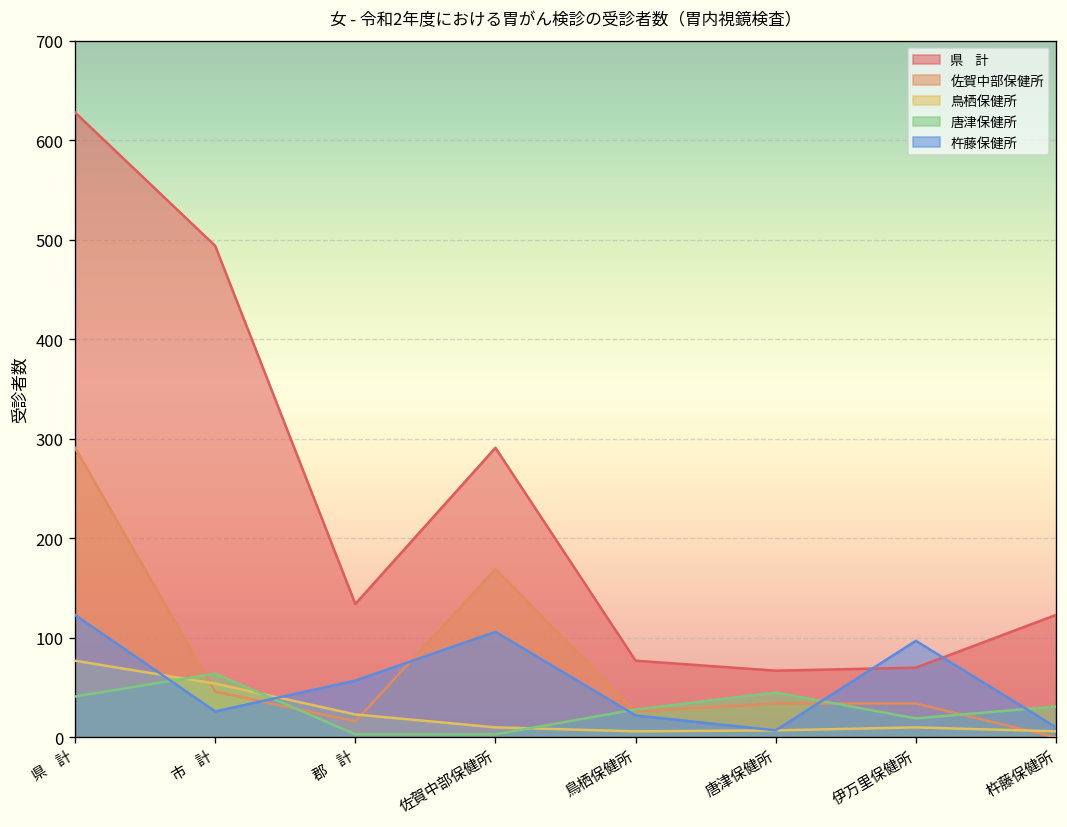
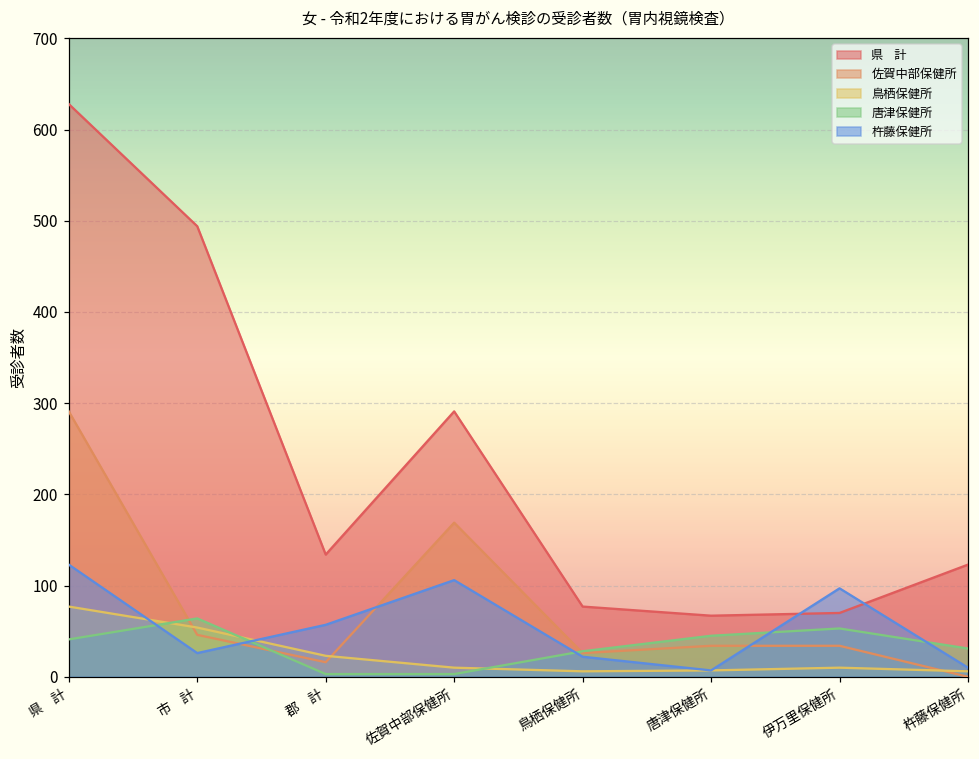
  {
    "唐津保健所": {
      "県 計": 40,
      "市 計": 60,
      "郡 計": 0,
      "佐賀中部保健所": 0,
      "唐津保健所": 50,
-     "伊万里保健所": 20,
+     "伊万里保健所": 50,
      "杵藤保健所": 30
    },
    "杵藤保健所": {
      "県 計": 120,
      "市 計": 30,
      "郡 計": 60,
      "佐賀中部保健所": 110,
      "鳥栖保健所": 20,
      "伊万里保健所": 100,
      "杵藤保健所": 10
    }
  }
